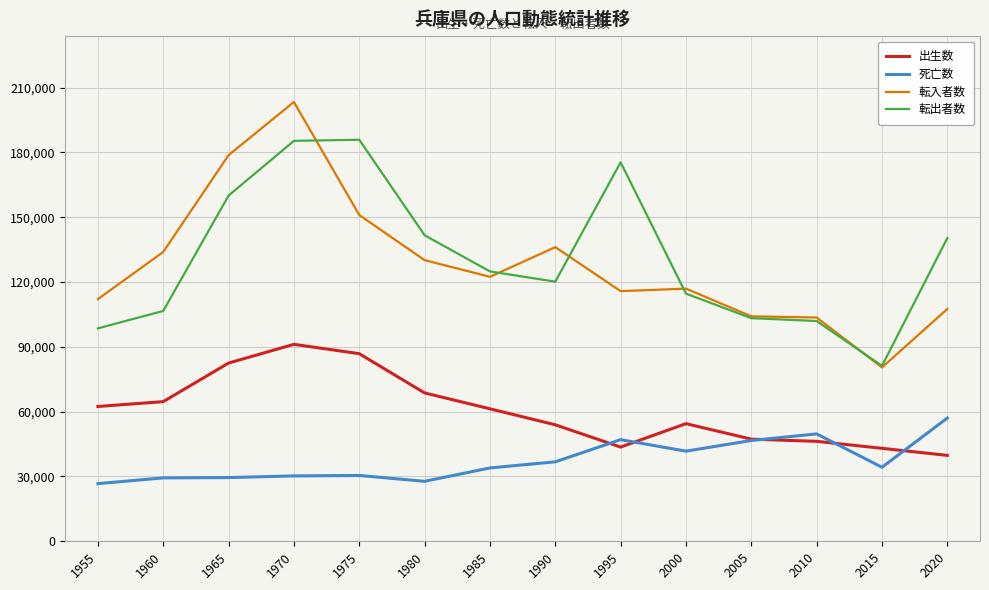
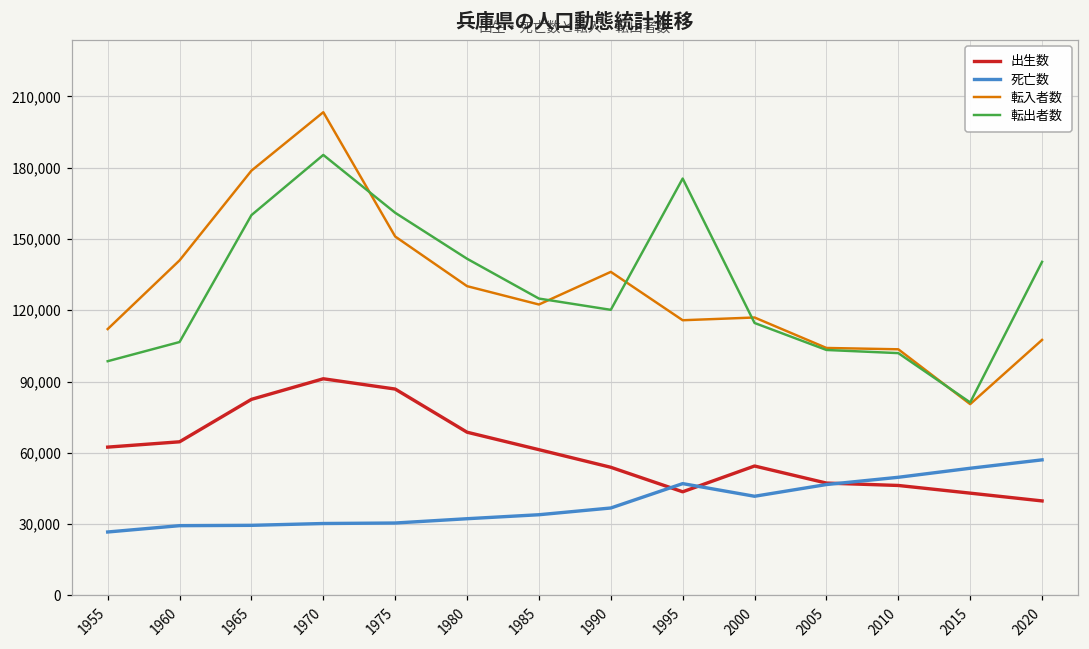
  {
    "出生数": {
      "1955": "62,000",
      "1960": "65,000",
      "1965": "83,000",
      "1970": "91,000",
      "1975": "87,000",
      "1980": "69,000",
      "1985": "61,000",
      "1990": "54,000",
      "1995": "44,000",
      "2000": "54,000",
      "2010": "46,000",
      "2015": "43,000",
      "2020": "40,000"
    },
    "死亡数": {
      "1955": "27,000",
      "1960": "29,000",
      "1965": "29,000",
      "1970": "30,000",
      "1975": "30,000",
-     "1980": "28,000",
+     "1980": "32,000",
      "1985": "34,000",
      "1990": "37,000",
      "1995": "47,000",
      "2000": "42,000",
      "2010": "50,000",
-     "2015": "34,000",
+     "2015": "54,000",
      "2020": "57,000"
    },
    "転入者数": {
      "1955": "112,000",
-     "1960": "134,000",
+     "1960": "141,000",
      "1965": "179,000",
      "1970": "203,000",
      "1975": "151,000",
      "1980": "130,000",
      "1985": "122,000",
      "1990": "136,000",
      "1995": "116,000",
      "2000": "117,000",
      "2010": "104,000",
      "2020": "108,000"
    },
    "転出者数": {
      "1955": "99,000",
      "1960": "107,000",
      "1965": "160,000",
      "1970": "185,000",
-     "1975": "186,000",
+     "1975": "161,000",
      "1980": "142,000",
      "1985": "125,000",
      "1990": "120,000",
      "1995": "175,000",
      "2000": "115,000",
      "2010": "102,000",
      "2020": "140,000"
    }
  }
